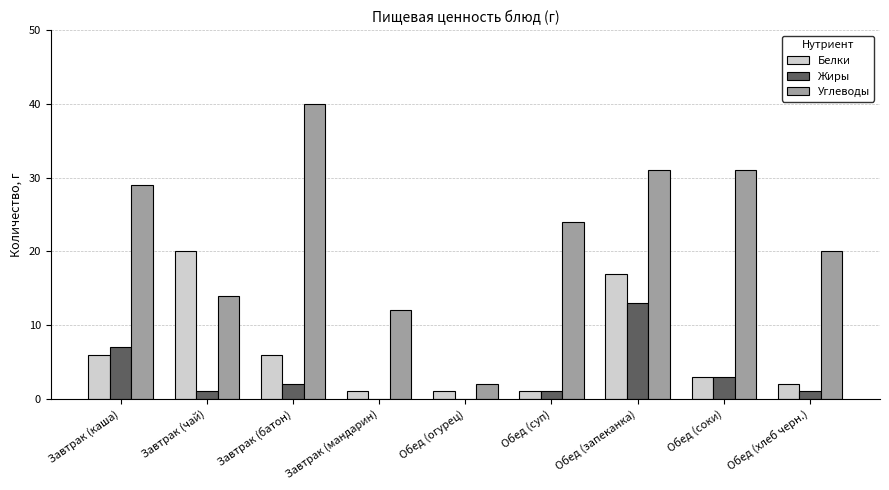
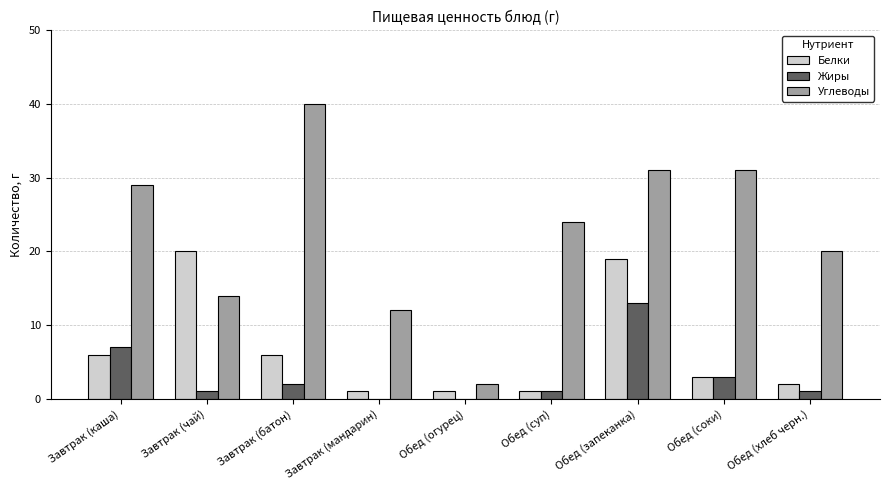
  {
    "Белки": {
      "Завтрак (каша)": 6,
      "Завтрак (чай)": 20,
      "Завтрак (батон)": 6,
      "Завтрак (мандарин)": 1,
      "Обед (огурец)": 1,
      "Обед (суп)": 1,
-     "Обед (запеканка)": 17,
+     "Обед (запеканка)": 19,
      "Обед (соки)": 3,
      "Обед (хлеб черн.)": 2
    },
    "Жиры": {
      "Завтрак (каша)": 7,
      "Завтрак (чай)": 1,
      "Завтрак (батон)": 2,
      "Завтрак (мандарин)": 0,
      "Обед (огурец)": 0,
      "Обед (суп)": 1,
      "Обед (запеканка)": 13,
      "Обед (соки)": 3,
      "Обед (хлеб черн.)": 1
    },
    "Углеводы": {
      "Завтрак (каша)": 29,
      "Завтрак (чай)": 14,
      "Завтрак (батон)": 40,
      "Завтрак (мандарин)": 12,
      "Обед (огурец)": 2,
      "Обед (суп)": 24,
      "Обед (запеканка)": 31,
      "Обед (соки)": 31,
      "Обед (хлеб черн.)": 20
    }
  }
